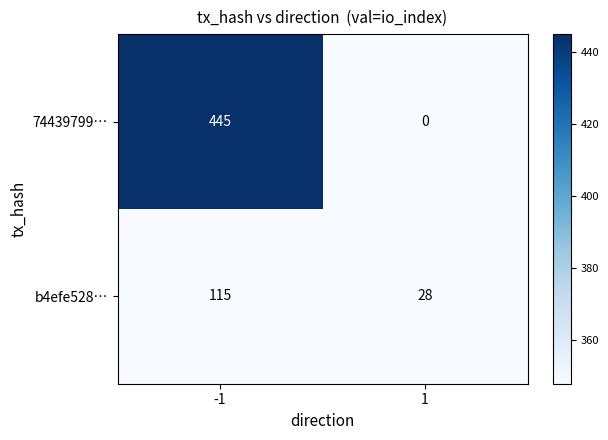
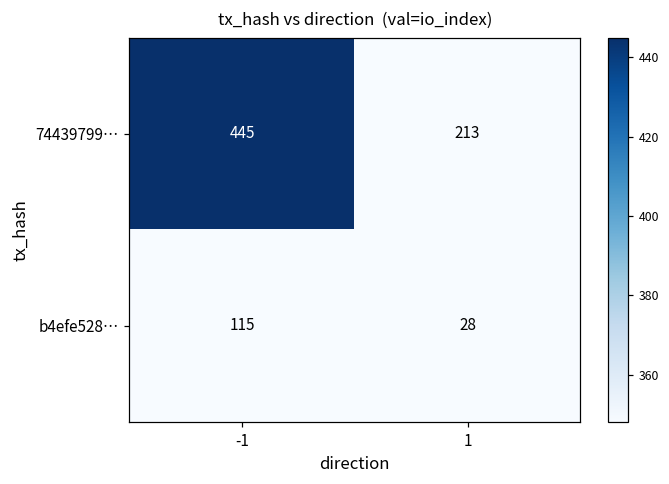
  {
    "74439799…": {
      "-1": 445,
-     "1": 0
+     "1": 213
    },
    "b4efe528…": {
      "-1": 115,
      "1": 28
    }
  }
